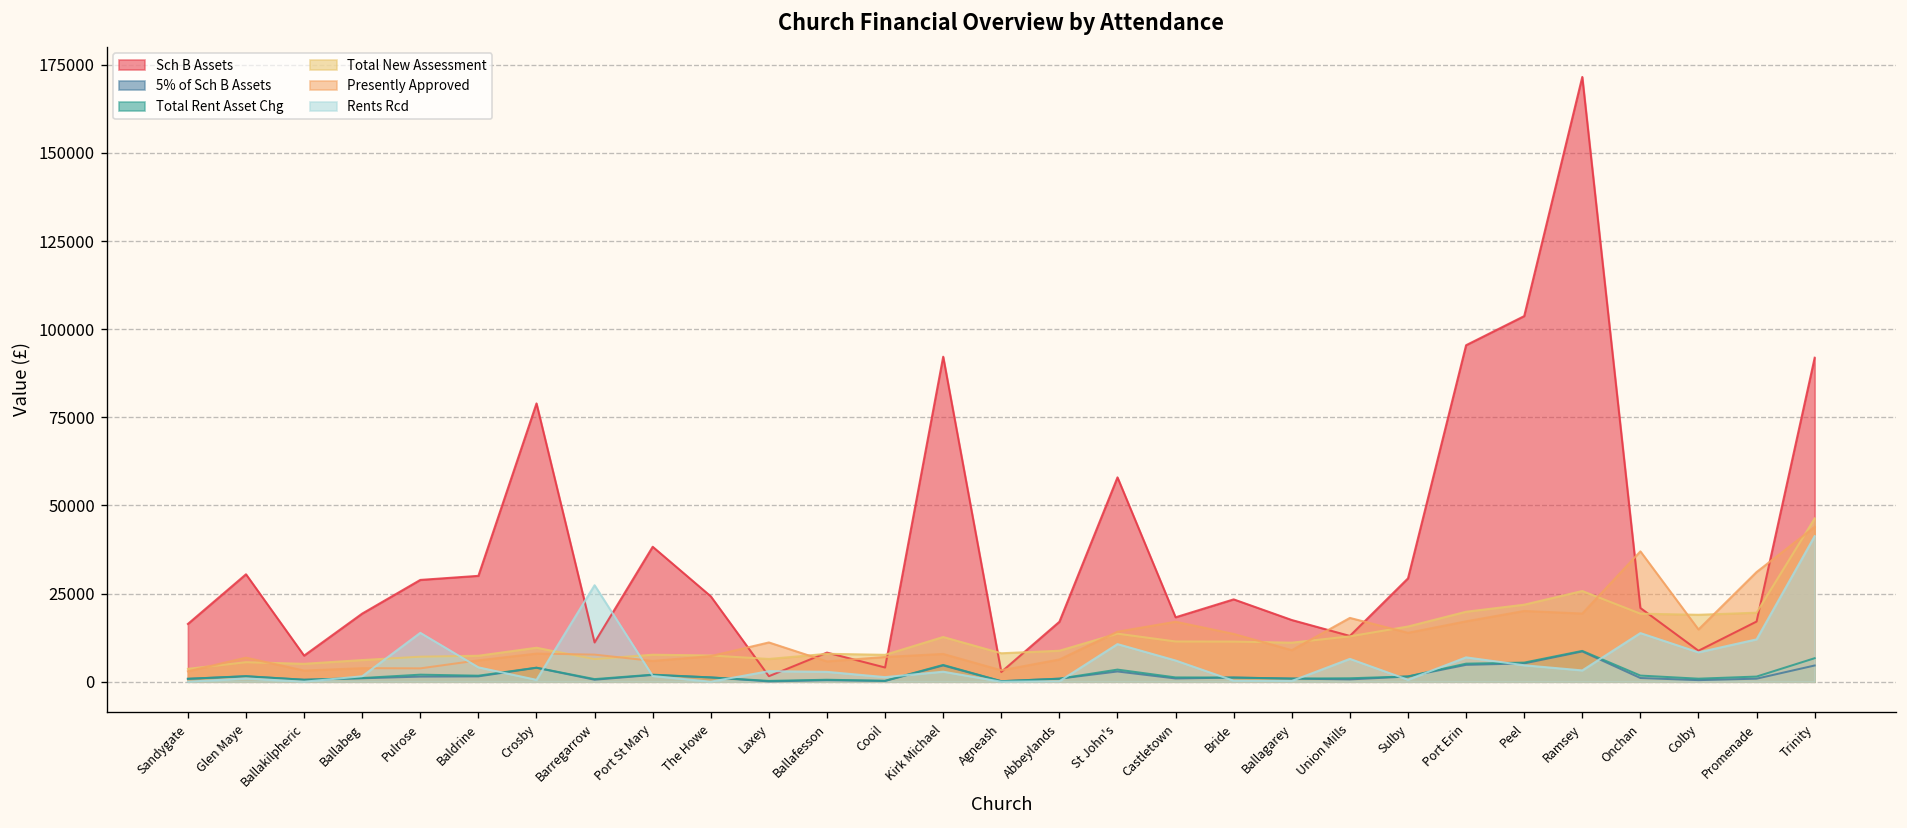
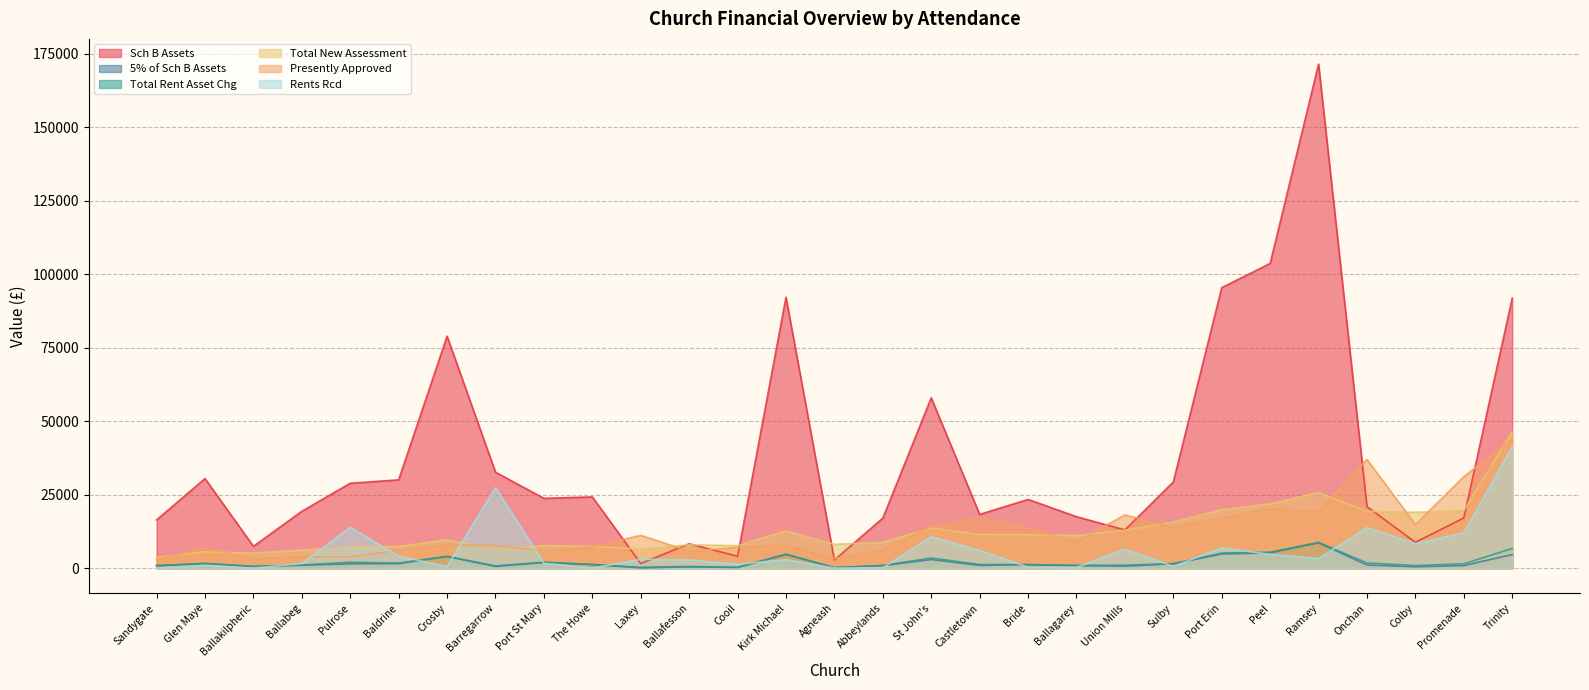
  {
    "Sch B Assets": {
      "Sandygate": 16000,
      "Glen Maye": 30000,
      "Ballakilpheric": 7000,
      "Ballabeg": 19000,
      "Pulrose": 29000,
      "Baldrine": 30000,
      "Crosby": 79000,
-     "Barregarrow": 11000,
-     "Port St Mary": 38000,
+     "Barregarrow": 33000,
+     "Port St Mary": 24000,
      "The Howe": 24000,
      "Laxey": 2000,
      "Cooil": 4000,
      "Kirk Michael": 92000,
      "Abbeylands": 17000,
      "St John's": 58000,
      "Castletown": 18000,
      "Bride": 23000,
      "Ballagarey": 18000,
      "Sulby": 29000,
      "Port Erin": 95000,
      "Peel": 104000,
      "Ramsey": 172000,
      "Onchan": 21000,
      "Promenade": 17000,
      "Trinity": 92000
    },
    "Rents Rcd": {
      "Pulrose": 14000,
      "Baldrine": 4000,
      "Crosby": 1000,
      "Barregarrow": 27000,
      "The Howe": 0,
      "Laxey": 3000,
      "Ballafesson": 3000,
      "Cooil": 1000,
      "Kirk Michael": 3000,
      "St John's": 11000,
      "Castletown": 6000,
      "Bride": 0,
      "Union Mills": 6000,
      "Sulby": 1000,
      "Port Erin": 7000,
      "Ramsey": 3000,
      "Onchan": 14000,
      "Promenade": 12000,
      "Trinity": 41000
    }
  }
